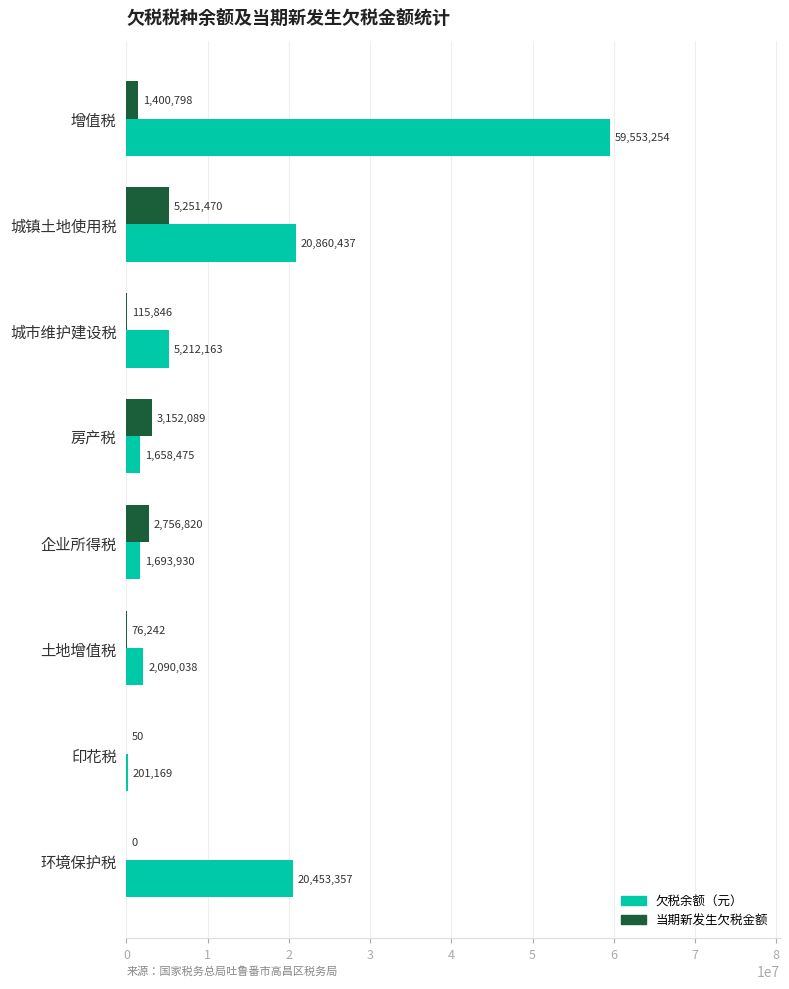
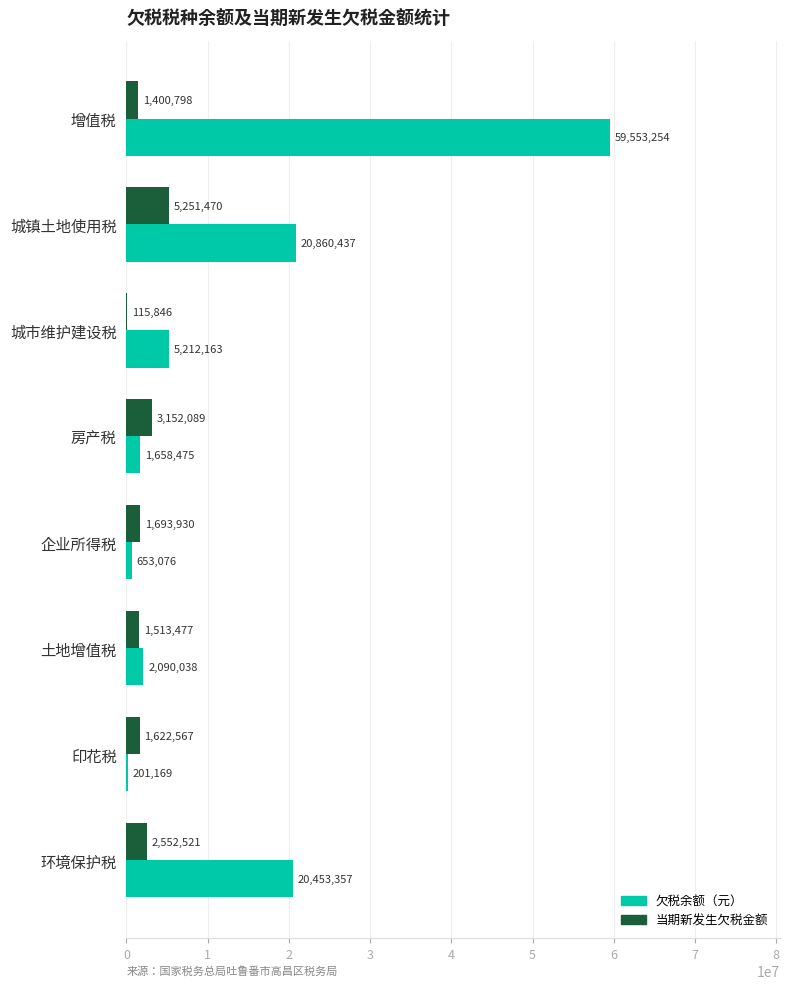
  {
    "欠税余额（元）": {
      "增值税": "59,553,254",
      "城镇土地使用税": "20,860,437",
      "城市维护建设税": "5,212,163",
      "房产税": "1,658,475",
-     "企业所得税": "1,693,930",
+     "企业所得税": "653,076",
      "土地增值税": "2,090,038",
      "印花税": "201,169",
      "环境保护税": "20,453,357"
    },
    "当期新发生欠税金额": {
      "增值税": "1,400,798",
      "城镇土地使用税": "5,251,470",
      "城市维护建设税": "115,846",
      "房产税": "3,152,089",
-     "企业所得税": "2,756,820",
-     "土地增值税": "76,242",
-     "印花税": "50",
-     "环境保护税": "0"
+     "企业所得税": "1,693,930",
+     "土地增值税": "1,513,477",
+     "印花税": "1,622,567",
+     "环境保护税": "2,552,521"
    }
  }
